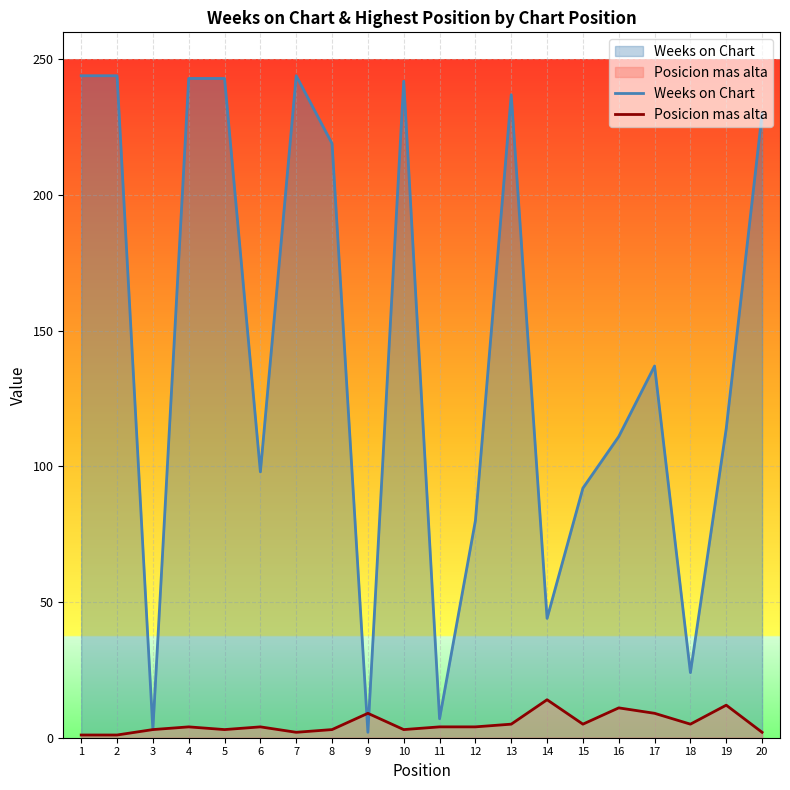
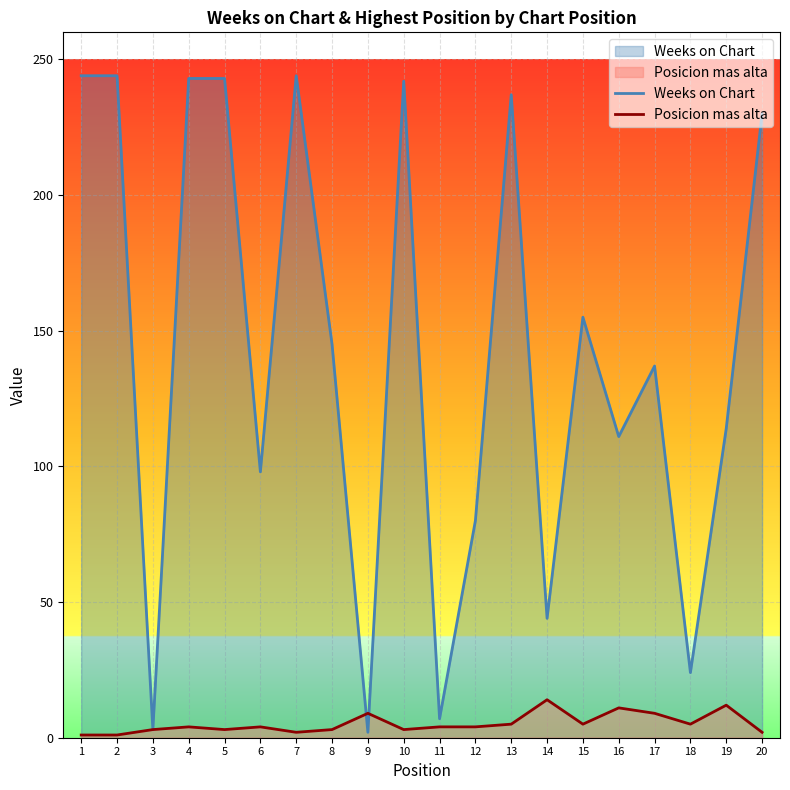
  {
    "Weeks on Chart": {
      "1": 244,
      "2": 244,
      "4": 243,
      "5": 243,
      "6": 98,
      "7": 244,
-     "8": 219,
+     "8": 145,
      "9": 2,
      "10": 242,
      "11": 7,
      "12": 80,
      "13": 237,
      "14": 44,
-     "15": 92,
+     "15": 155,
      "16": 111,
      "17": 137,
      "18": 24,
      "19": 114
    }
  }
